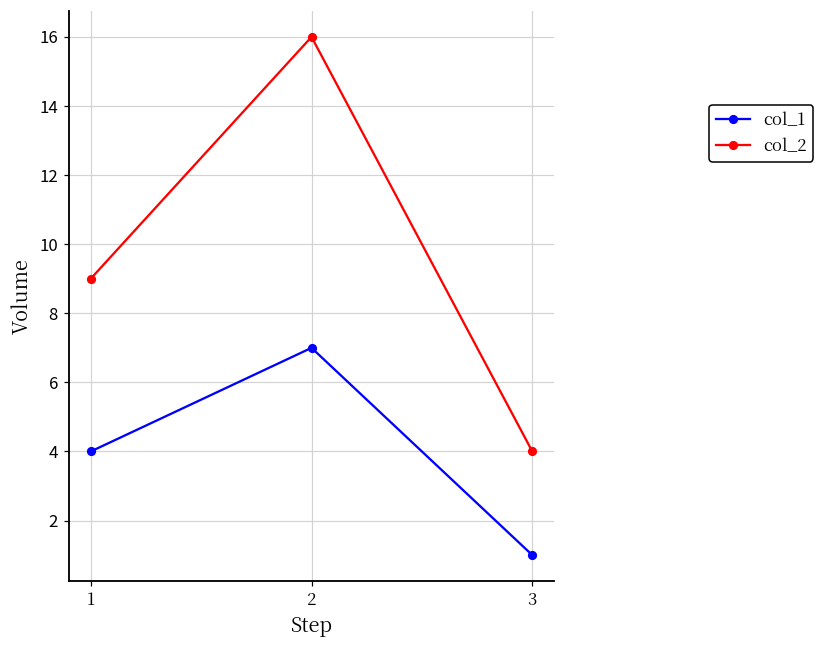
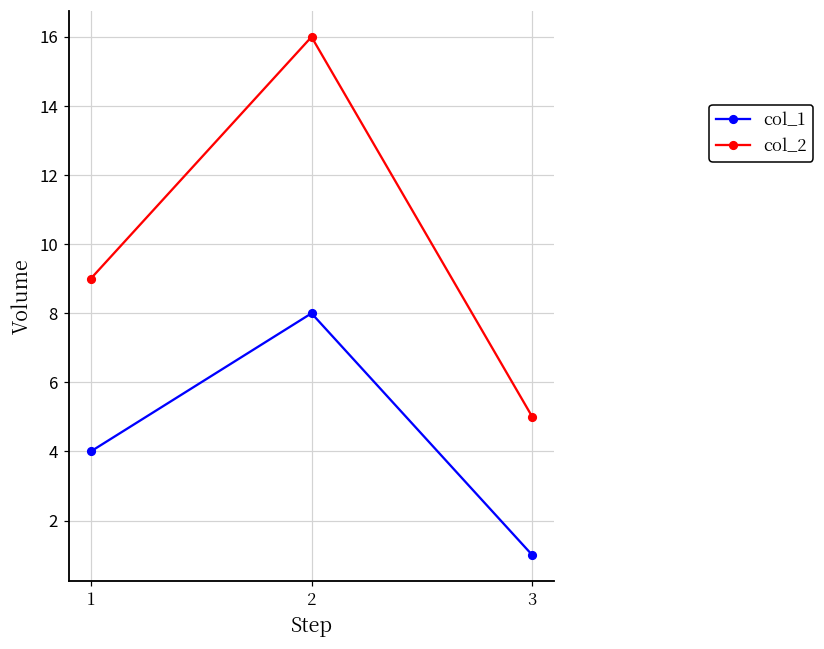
  {
    "col_1": {
      "1": 4,
-     "2": 7,
+     "2": 8,
      "3": 1
    },
    "col_2": {
      "1": 9,
      "2": 16,
-     "3": 4
+     "3": 5
    }
  }
